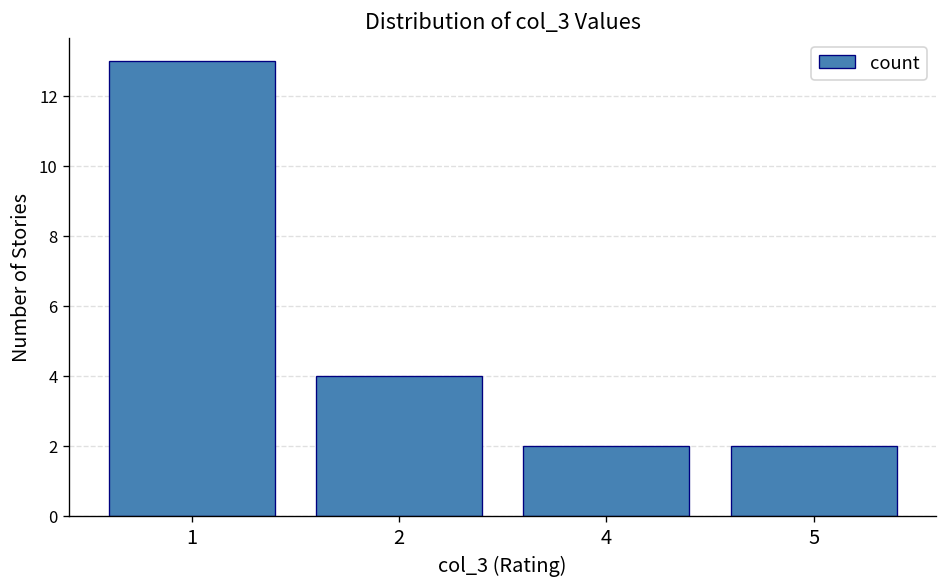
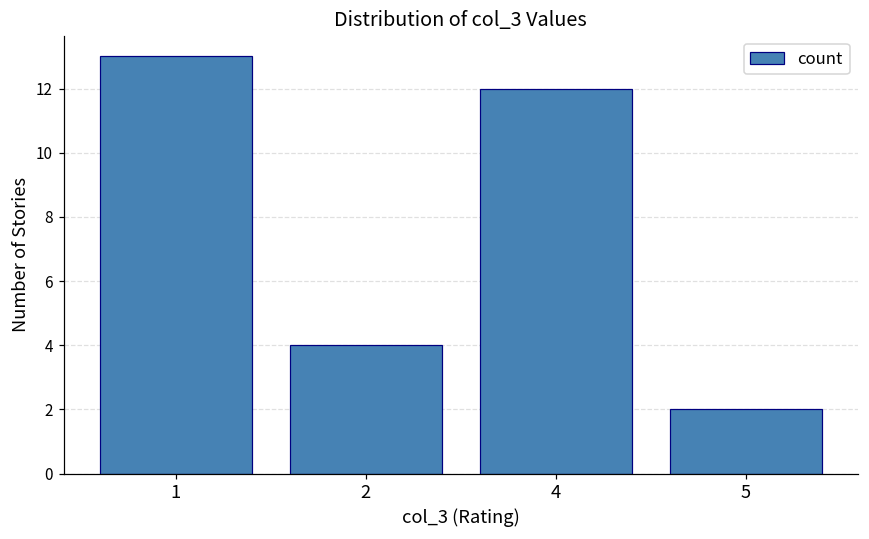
  {
    "1": 13,
    "2": 4,
-   "4": 2,
+   "4": 12,
    "5": 2
  }
